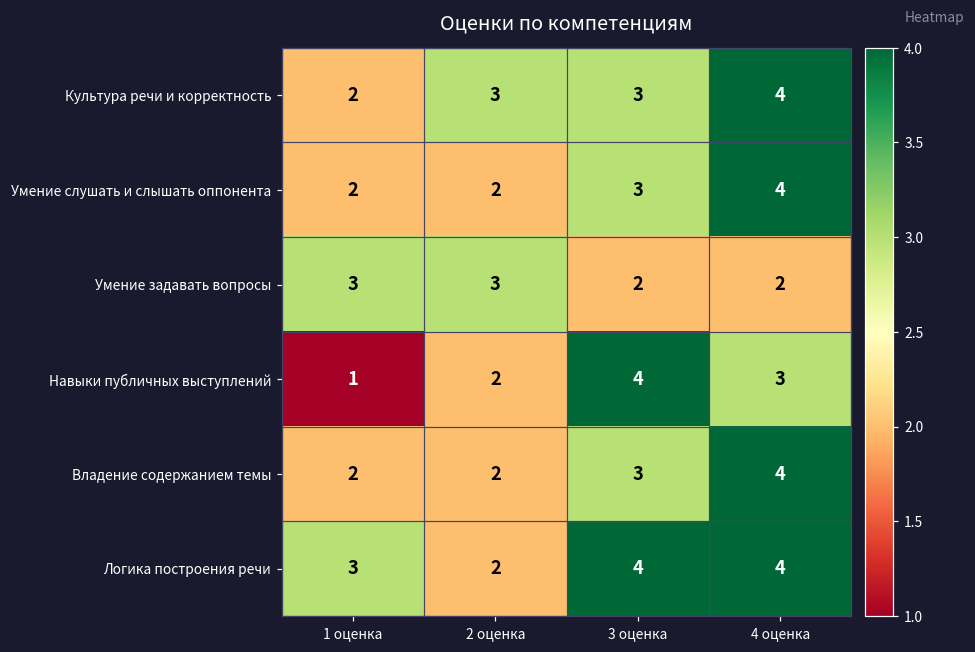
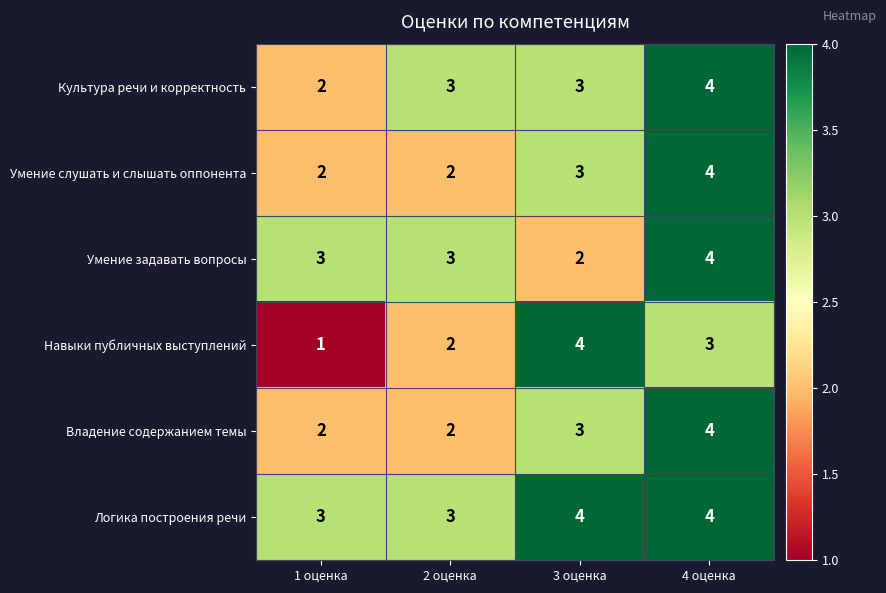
  {
    "Культура речи и корректность": {
      "1 оценка": 2,
      "2 оценка": 3,
      "3 оценка": 3,
      "4 оценка": 4
    },
    "Умение слушать и слышать оппонента": {
      "1 оценка": 2,
      "2 оценка": 2,
      "3 оценка": 3,
      "4 оценка": 4
    },
    "Умение задавать вопросы": {
      "1 оценка": 3,
      "2 оценка": 3,
      "3 оценка": 2,
-     "4 оценка": 2
+     "4 оценка": 4
    },
    "Навыки публичных выступлений": {
      "1 оценка": 1,
      "2 оценка": 2,
      "3 оценка": 4,
      "4 оценка": 3
    },
    "Владение содержанием темы": {
      "1 оценка": 2,
      "2 оценка": 2,
      "3 оценка": 3,
      "4 оценка": 4
    },
    "Логика построения речи": {
      "1 оценка": 3,
-     "2 оценка": 2,
+     "2 оценка": 3,
      "3 оценка": 4,
      "4 оценка": 4
    }
  }
